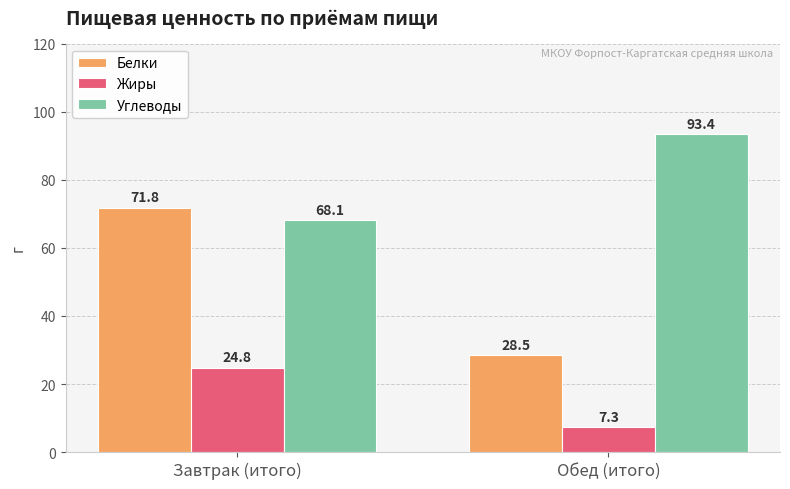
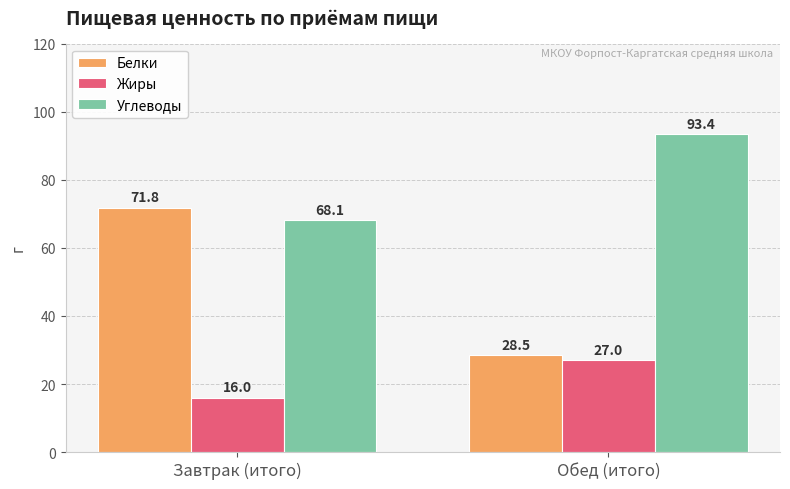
  {
    "Белки": {
      "Завтрак (итого)": 71.8,
      "Обед (итого)": 28.5
    },
    "Жиры": {
-     "Завтрак (итого)": 24.8,
-     "Обед (итого)": 7.3
+     "Завтрак (итого)": 16.0,
+     "Обед (итого)": 27.0
    },
    "Углеводы": {
      "Завтрак (итого)": 68.1,
      "Обед (итого)": 93.4
    }
  }
